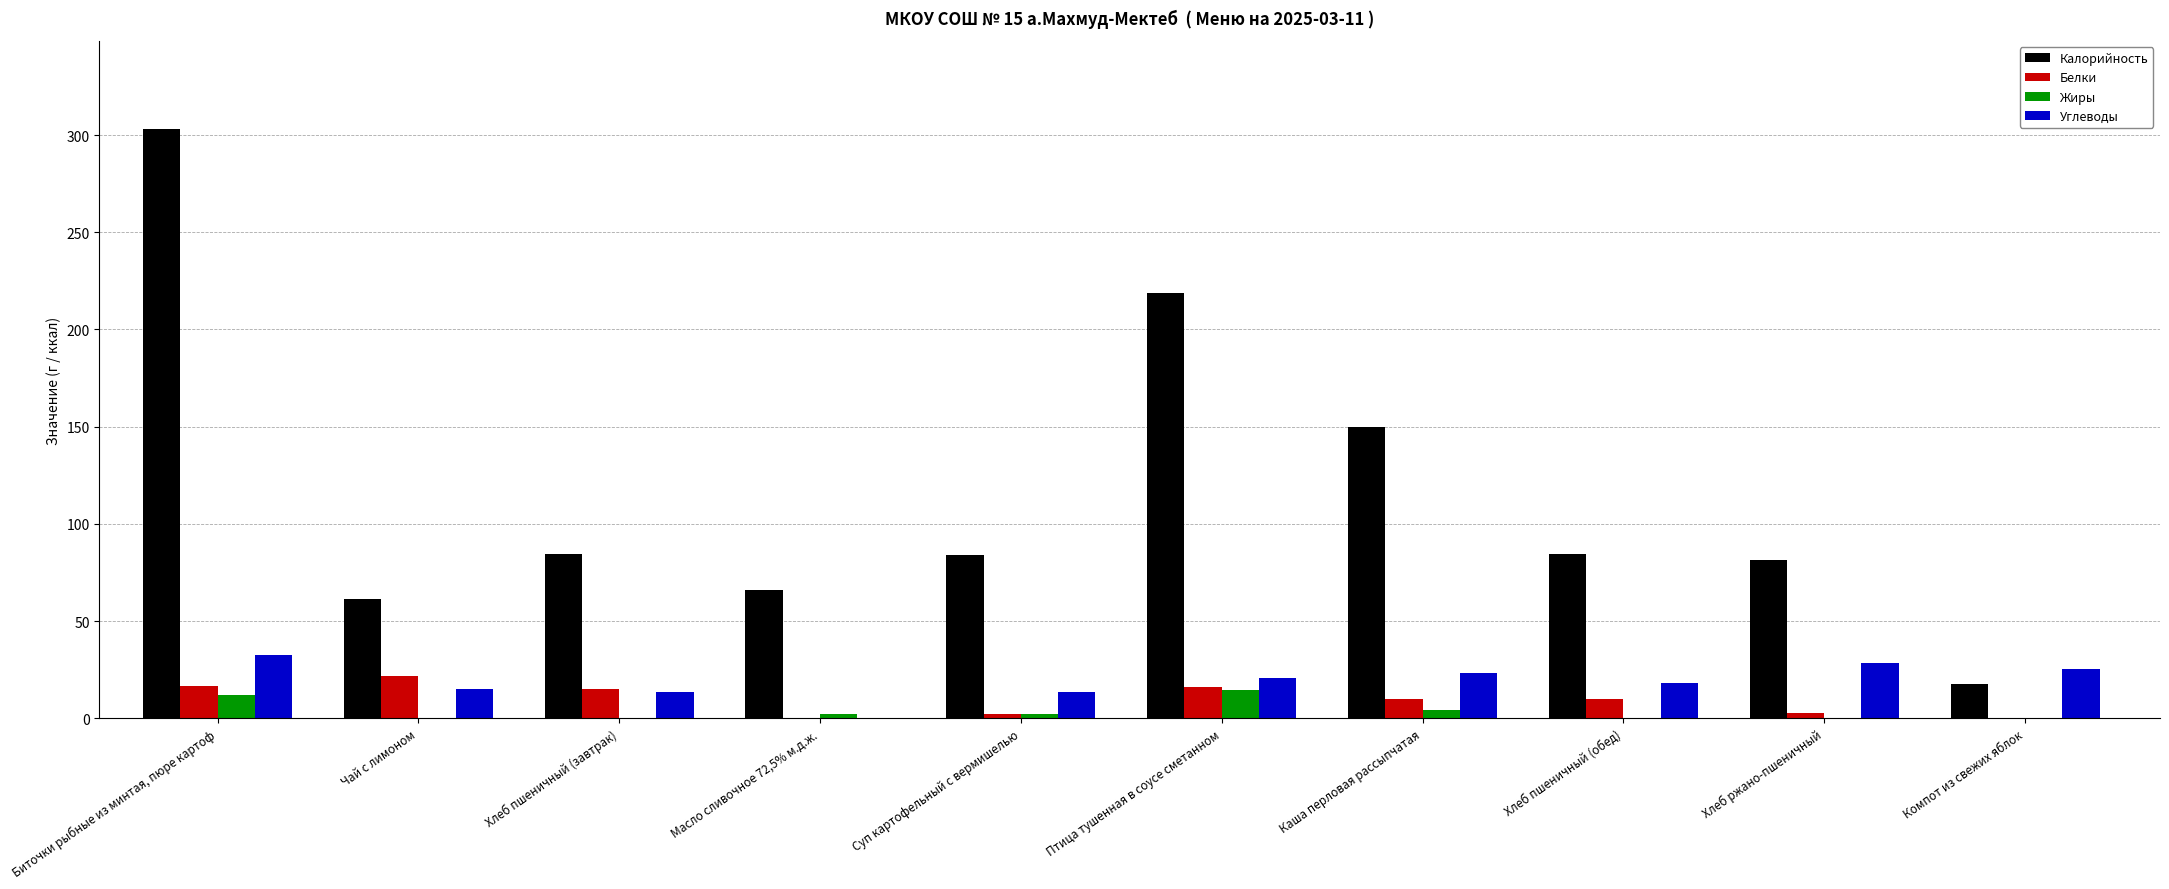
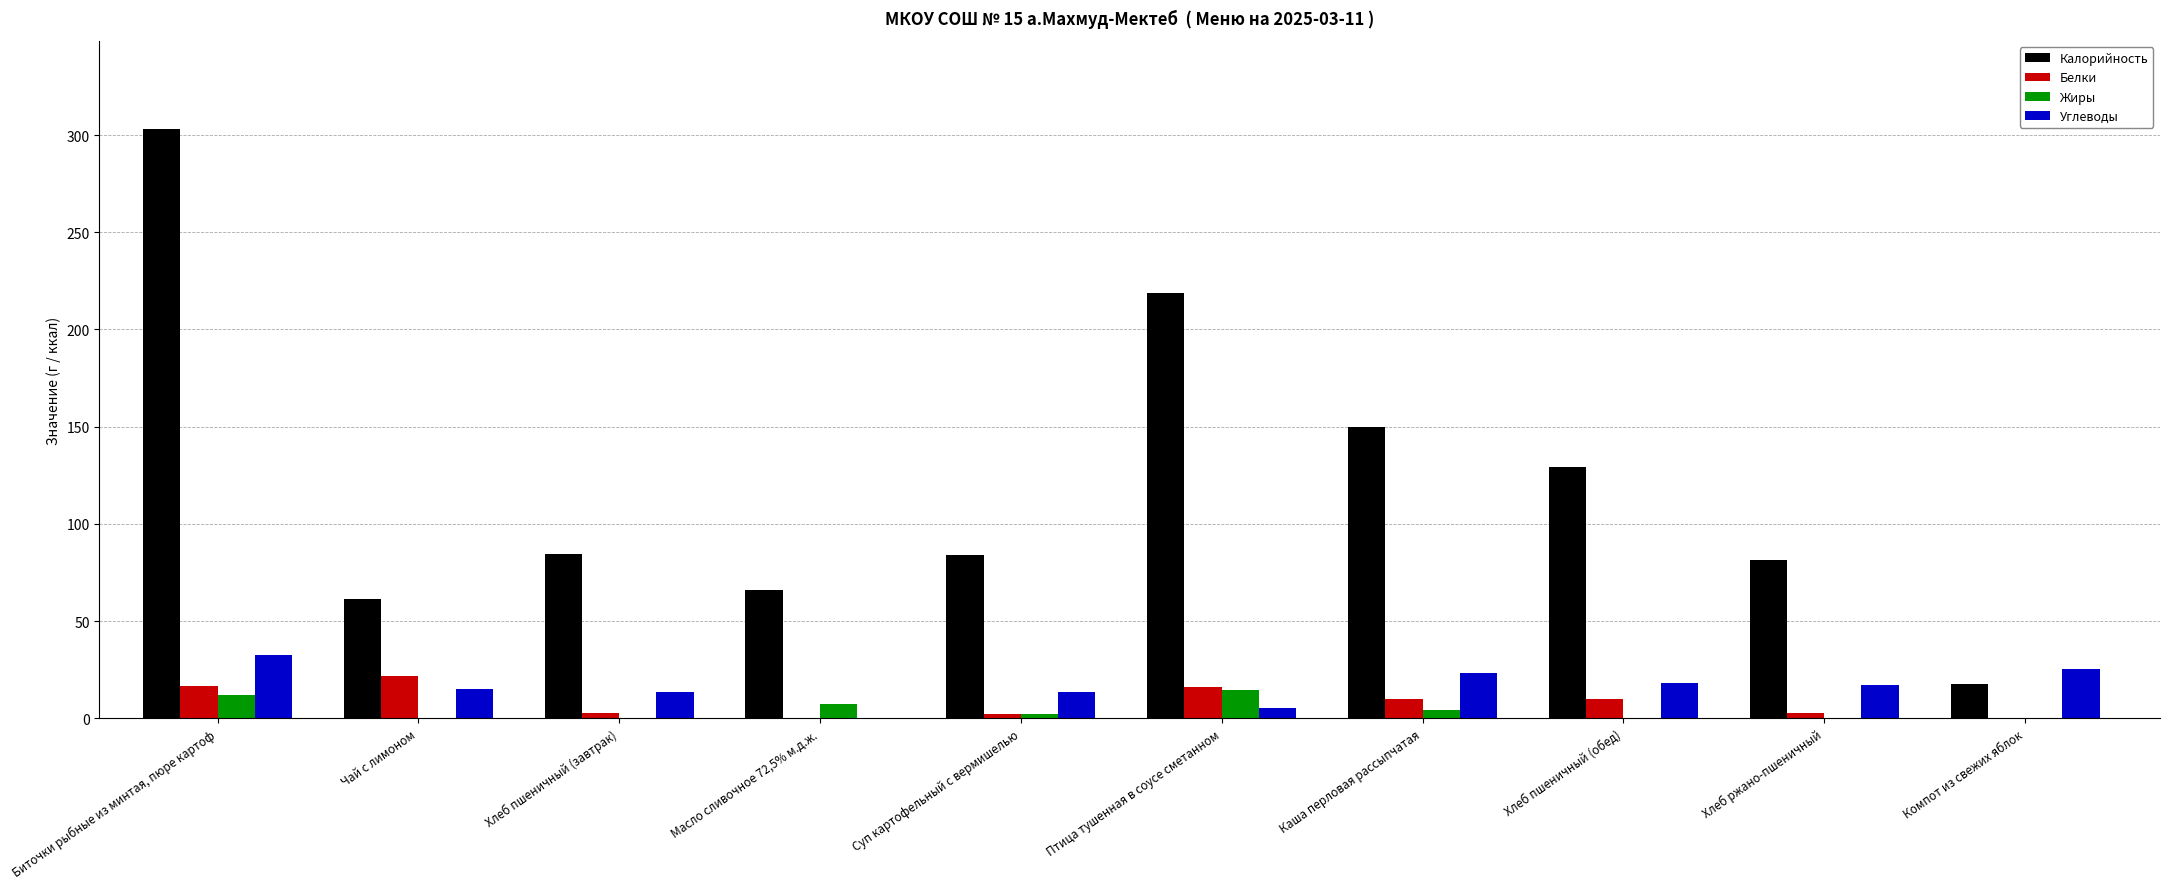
  {
    "Калорийность": {
      "Биточки рыбные из минтая, пюре картоф": 303,
      "Чай с лимоном": 62,
      "Хлеб пшеничный (завтрак)": 84,
      "Масло сливочное 72,5% м.д.ж.": 66,
      "Суп картофельный с вермишелью": 84,
      "Птица тушенная в соусе сметанном": 219,
      "Каша перловая рассыпчатая": 150,
-     "Хлеб пшеничный (обед)": 84,
+     "Хлеб пшеничный (обед)": 129,
      "Хлеб ржано-пшеничный": 81,
      "Компот из свежих яблок": 18
    },
    "Белки": {
      "Биточки рыбные из минтая, пюре картоф": 17,
      "Чай с лимоном": 22,
-     "Хлеб пшеничный (завтрак)": 15,
+     "Хлеб пшеничный (завтрак)": 2,
      "Суп картофельный с вермишелью": 2,
      "Птица тушенная в соусе сметанном": 16,
      "Каша перловая рассыпчатая": 10,
      "Хлеб пшеничный (обед)": 10,
      "Хлеб ржано-пшеничный": 3
    },
    "Жиры": {
      "Биточки рыбные из минтая, пюре картоф": 12,
-     "Масло сливочное 72,5% м.д.ж.": 2,
+     "Масло сливочное 72,5% м.д.ж.": 7,
      "Суп картофельный с вермишелью": 2,
      "Птица тушенная в соусе сметанном": 15,
      "Каша перловая рассыпчатая": 4
    },
    "Углеводы": {
      "Биточки рыбные из минтая, пюре картоф": 32,
      "Чай с лимоном": 15,
      "Хлеб пшеничный (завтрак)": 14,
      "Суп картофельный с вермишелью": 14,
-     "Птица тушенная в соусе сметанном": 21,
+     "Птица тушенная в соусе сметанном": 5,
      "Каша перловая рассыпчатая": 23,
      "Хлеб пшеничный (обед)": 18,
-     "Хлеб ржано-пшеничный": 28,
+     "Хлеб ржано-пшеничный": 17,
      "Компот из свежих яблок": 25
    }
  }
